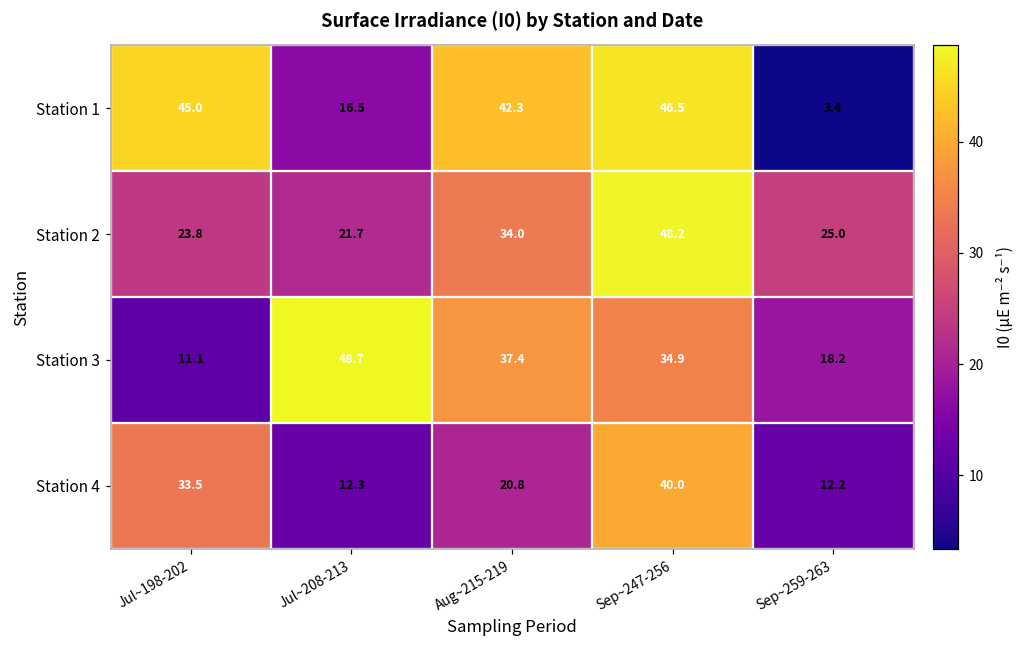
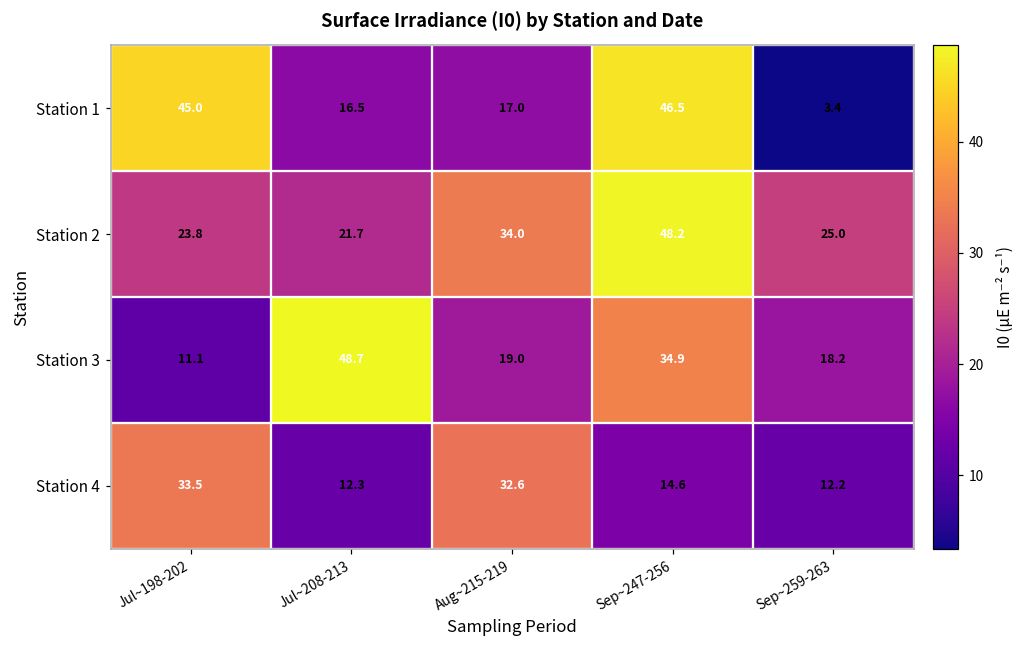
  {
    "Station 1": {
      "Jul~198-202": 45.0,
      "Jul~208-213": 16.5,
-     "Aug~215-219": 42.3,
+     "Aug~215-219": 17.0,
      "Sep~247-256": 46.5,
      "Sep~259-263": 3.4
    },
    "Station 2": {
      "Jul~198-202": 23.8,
      "Jul~208-213": 21.7,
      "Aug~215-219": 34.0,
      "Sep~247-256": 48.2,
      "Sep~259-263": 25.0
    },
    "Station 3": {
      "Jul~198-202": 11.1,
      "Jul~208-213": 48.7,
-     "Aug~215-219": 37.4,
+     "Aug~215-219": 19.0,
      "Sep~247-256": 34.9,
      "Sep~259-263": 18.2
    },
    "Station 4": {
      "Jul~198-202": 33.5,
      "Jul~208-213": 12.3,
-     "Aug~215-219": 20.8,
-     "Sep~247-256": 40.0,
+     "Aug~215-219": 32.6,
+     "Sep~247-256": 14.6,
      "Sep~259-263": 12.2
    }
  }
